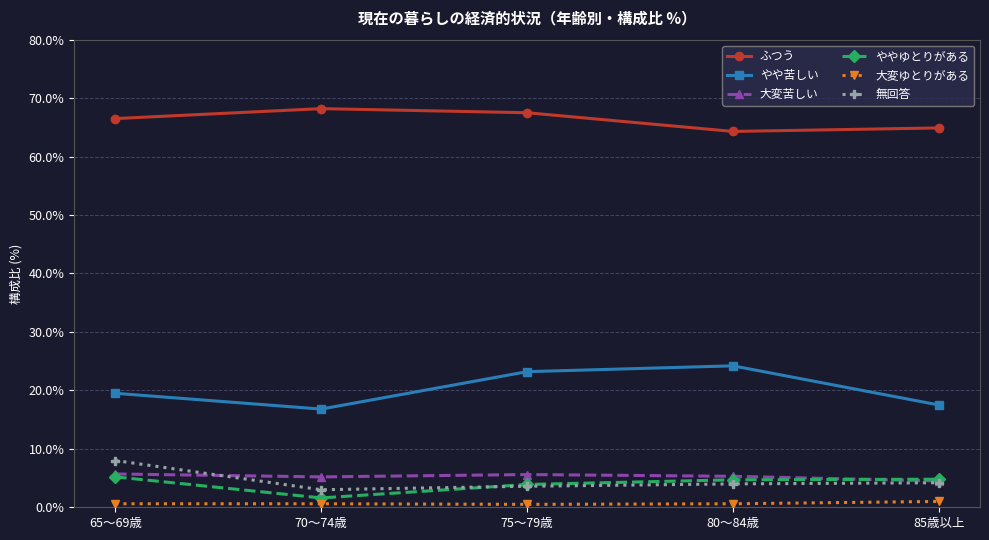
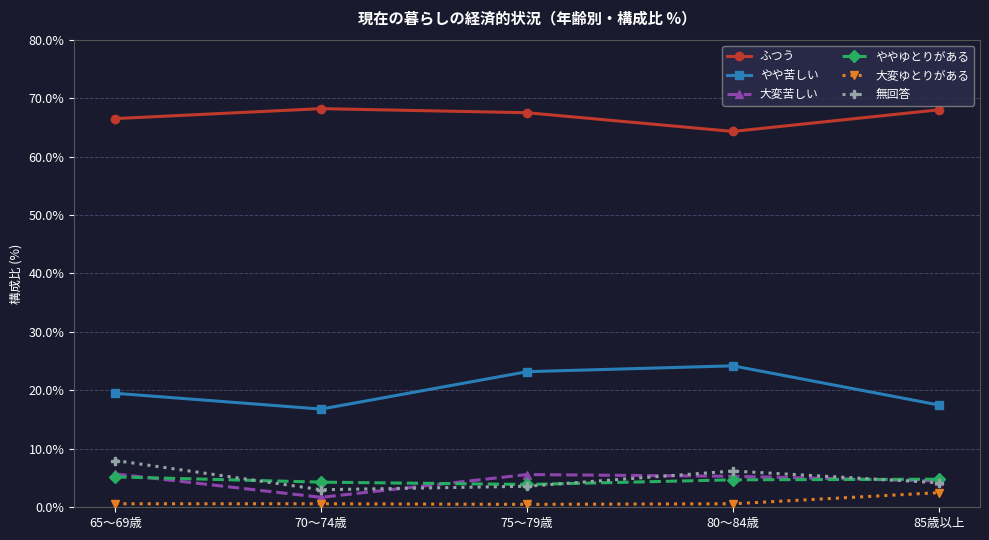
  {
    "ふつう": {
      "65～69歳": "67%",
      "70～74歳": "68%",
      "75～79歳": "68%",
      "80～84歳": "64%",
-     "85歳以上": "65%"
+     "85歳以上": "68%"
    },
    "やや苦しい": {
      "65～69歳": "20%",
      "70～74歳": "17%",
      "75～79歳": "23%",
      "80～84歳": "24%",
      "85歳以上": "18%"
    },
    "大変苦しい": {
      "65～69歳": "6%",
-     "70～74歳": "5%",
+     "70～74歳": "2%",
      "75～79歳": "6%",
      "80～84歳": "5%"
    },
    "ややゆとりがある": {
      "65～69歳": "5%",
-     "70～74歳": "2%",
+     "70～74歳": "4%",
      "80～84歳": "5%"
    },
    "大変ゆとりがある": {
      "65～69歳": "1%",
      "70～74歳": "1%",
      "75～79歳": "1%",
      "80～84歳": "1%",
-     "85歳以上": "1%"
+     "85歳以上": "3%"
    },
    "無回答": {
      "65～69歳": "8%",
      "70～74歳": "3%",
-     "80～84歳": "4%"
+     "80～84歳": "6%"
    }
  }
